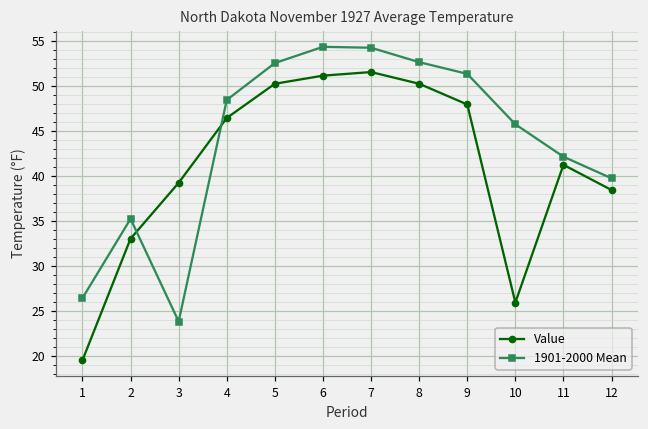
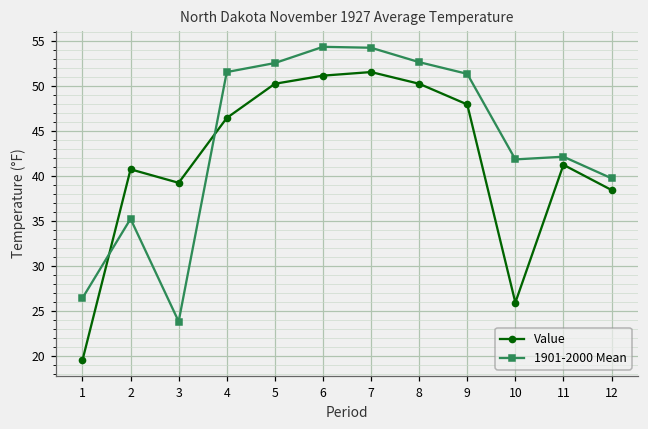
  {
    "Value": {
      "1": 20,
-     "2": 33,
+     "2": 41,
      "3": 39,
      "4": 46,
      "5": 50,
      "6": 51,
      "7": 52,
      "8": 50,
      "9": 48,
      "10": 26,
      "11": 41,
      "12": 38
    },
    "1901-2000 Mean": {
      "1": 26,
      "2": 35,
      "3": 24,
-     "4": 48,
+     "4": 52,
      "5": 53,
      "6": 54,
      "7": 54,
      "8": 53,
      "9": 51,
-     "10": 46,
+     "10": 42,
      "11": 42,
      "12": 40
    }
  }
